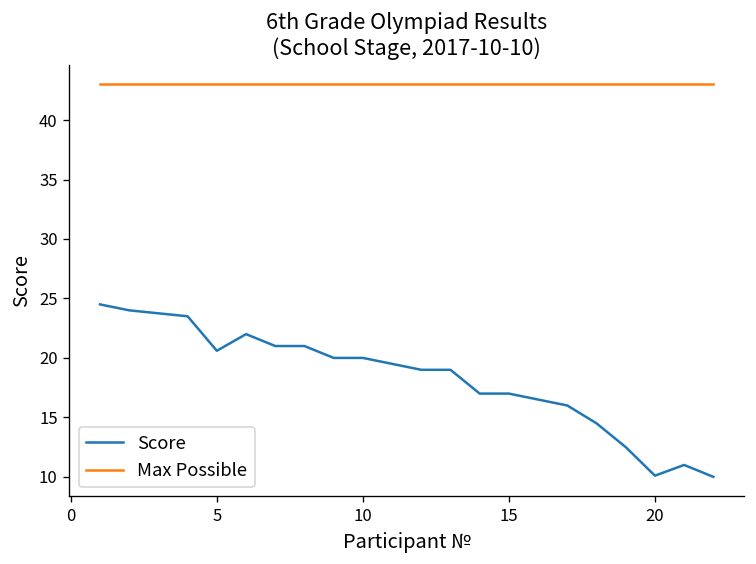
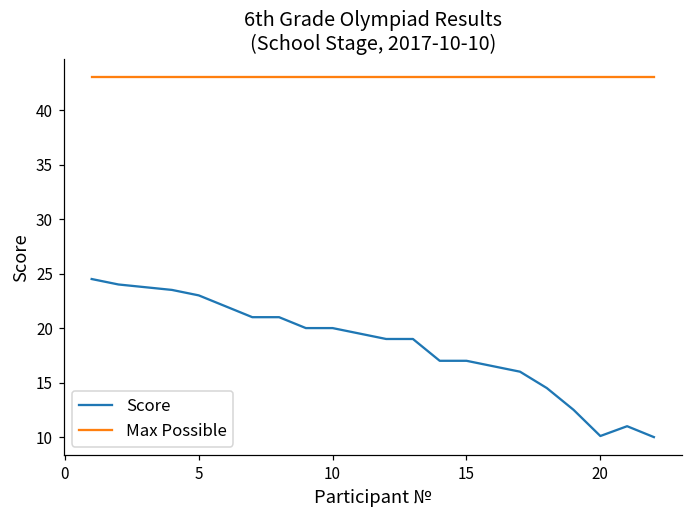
  {
    "Score": {
-     "5": 21,
+     "5": 23,
      "10": 20,
      "15": 17,
      "20": 10
    },
    "Max Possible": {
      "5": 43,
      "10": 43,
      "15": 43,
      "20": 43
    }
  }
